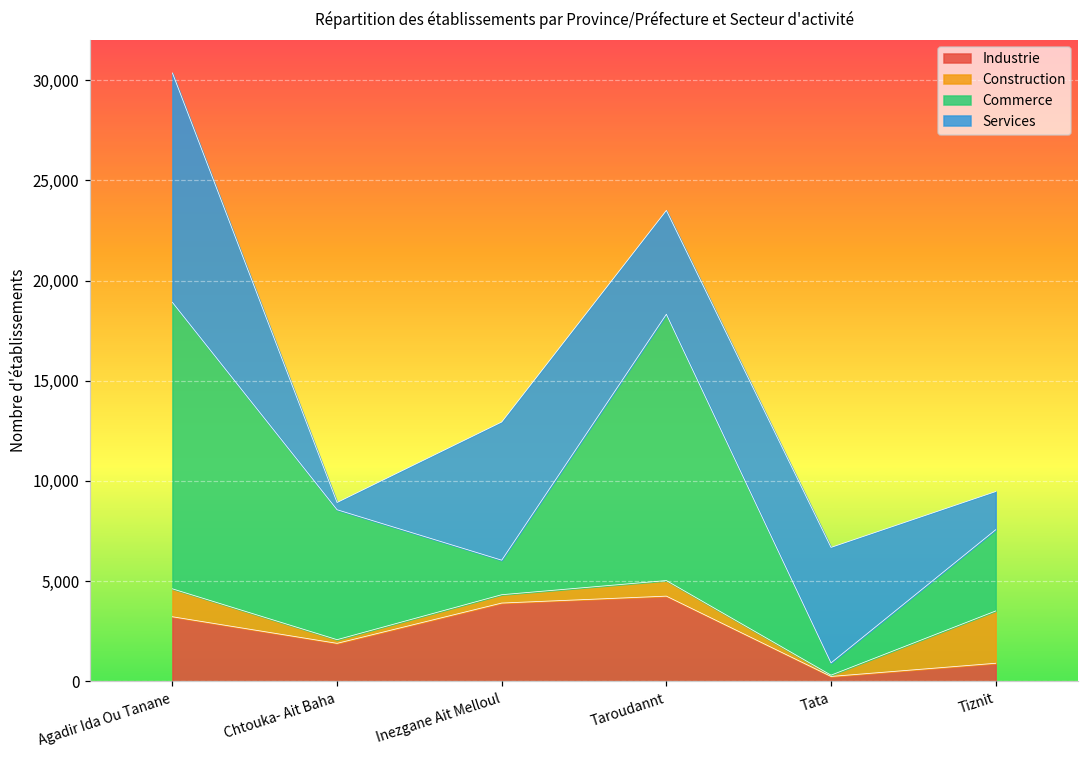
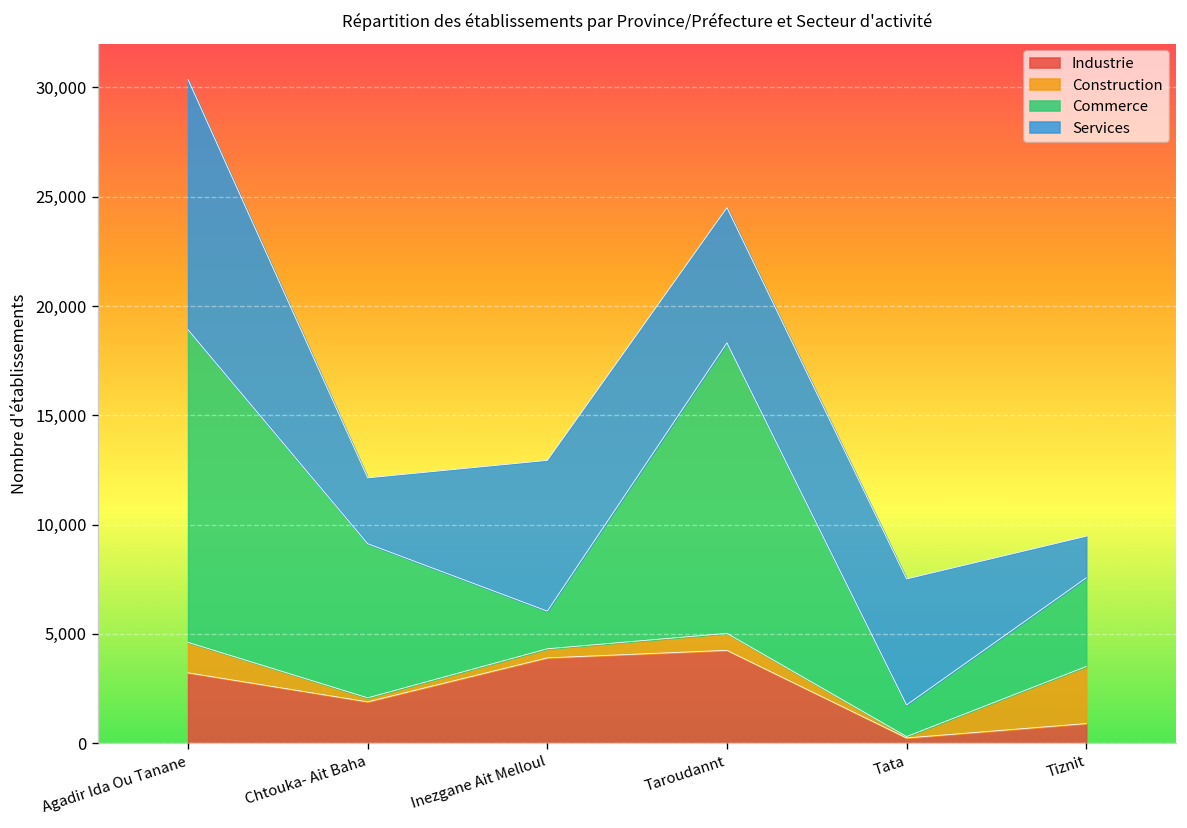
  {
    "Industrie": {
      "Agadir Ida Ou Tanane": "3,200",
      "Chtouka- Ait Baha": "1,900",
      "Inezgane Ait Melloul": "3,900",
      "Taroudannt": "4,300",
      "Tiznit": "900"
    },
    "Construction": {
      "Agadir Ida Ou Tanane": "1,400",
      "Chtouka- Ait Baha": "200",
      "Inezgane Ait Melloul": "400",
      "Taroudannt": "800",
      "Tiznit": "2,600"
    },
    "Commerce": {
      "Agadir Ida Ou Tanane": "14,300",
-     "Chtouka- Ait Baha": "6,500",
+     "Chtouka- Ait Baha": "7,000",
      "Inezgane Ait Melloul": "1,700",
      "Taroudannt": "13,300",
-     "Tata": "600",
+     "Tata": "1,400",
      "Tiznit": "4,100"
    },
    "Services": {
      "Agadir Ida Ou Tanane": "11,400",
-     "Chtouka- Ait Baha": "400",
+     "Chtouka- Ait Baha": "3,000",
      "Inezgane Ait Melloul": "6,900",
-     "Taroudannt": "5,200",
+     "Taroudannt": "6,200",
      "Tata": "5,800",
      "Tiznit": "1,900"
    }
  }
